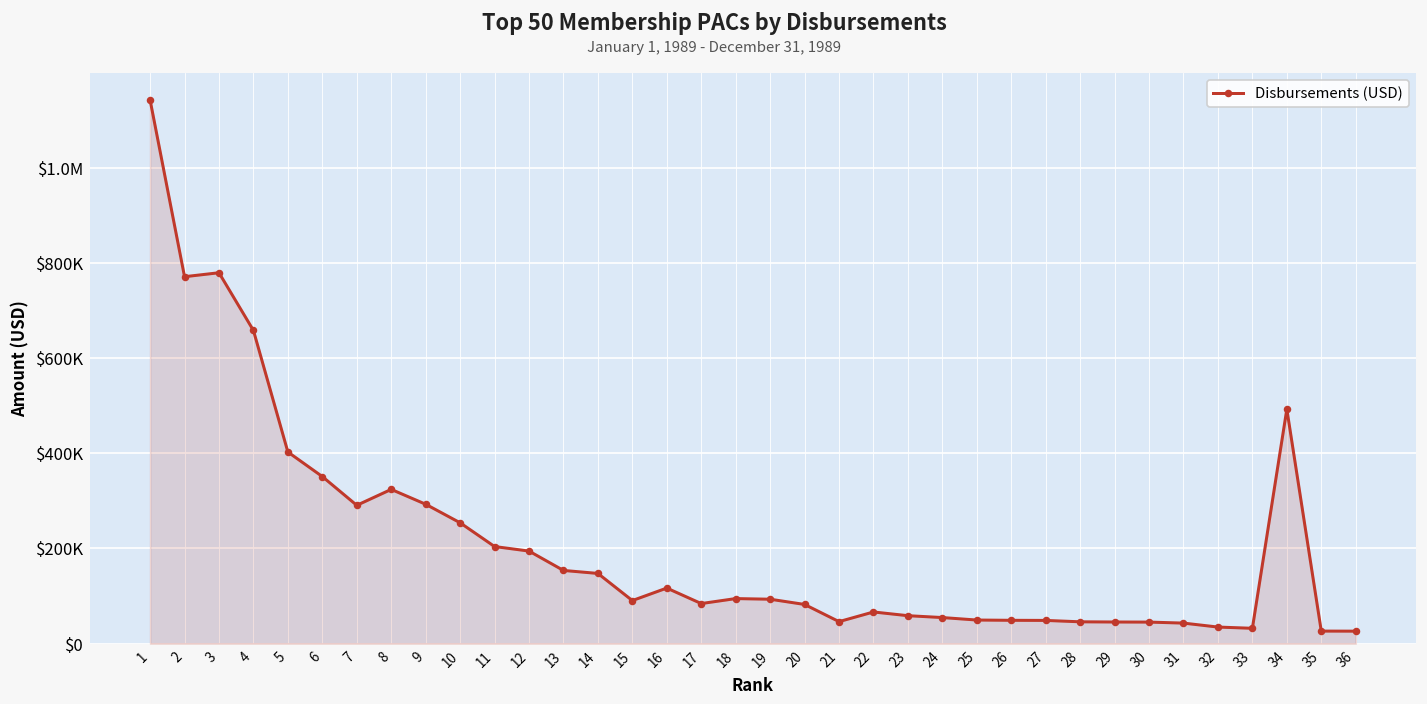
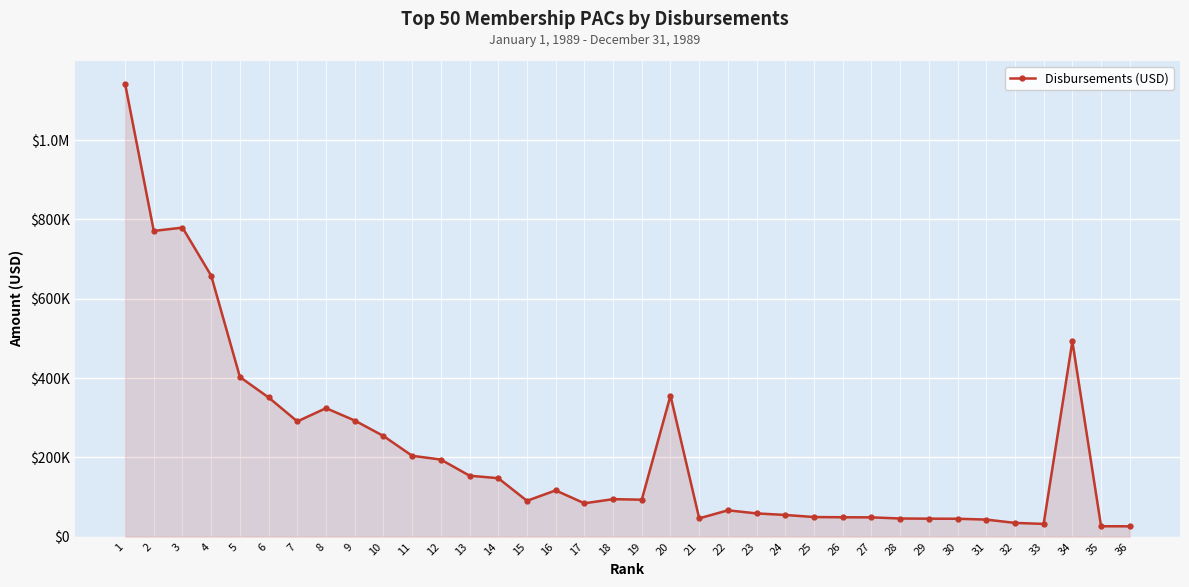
  {
    "1": "$1140000",
    "2": "$770000",
    "3": "$780000",
    "4": "$660000",
    "5": "$400000",
    "6": "$350000",
    "7": "$290000",
    "8": "$320000",
    "9": "$290000",
    "10": "$250000",
    "11": "$200000",
    "12": "$190000",
    "13": "$150000",
    "14": "$150000",
    "15": "$90000",
    "16": "$120000",
    "17": "$80000",
    "18": "$90000",
    "19": "$90000",
-   "20": "$80000",
+   "20": "$360000",
    "21": "$50000",
    "22": "$70000",
    "23": "$60000",
    "24": "$50000",
    "25": "$50000",
    "26": "$50000",
    "27": "$50000",
    "28": "$50000",
    "29": "$50000",
    "30": "$50000",
    "31": "$40000",
    "32": "$30000",
    "33": "$30000",
    "34": "$490000",
    "35": "$30000",
    "36": "$30000"
  }
